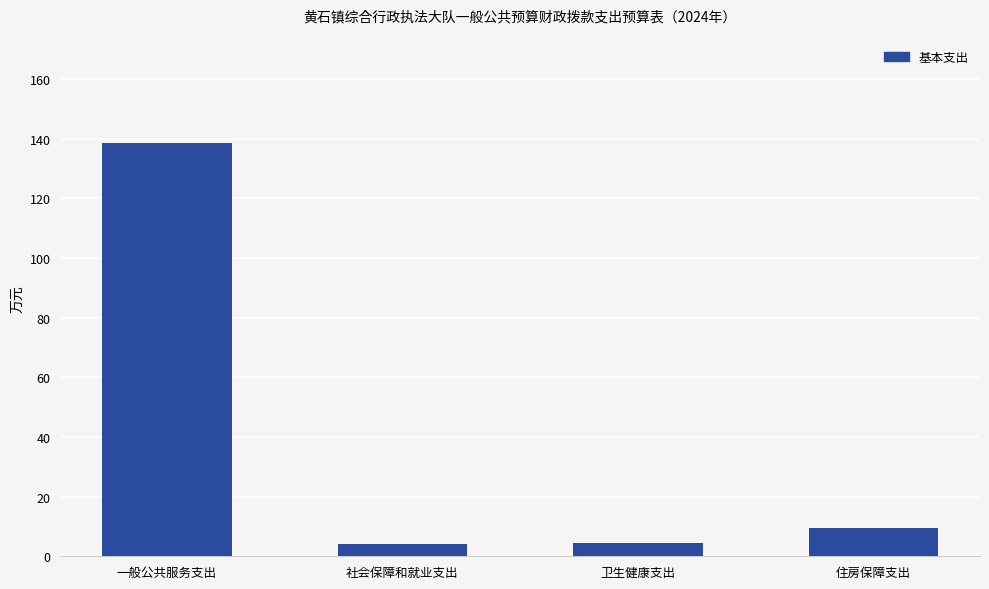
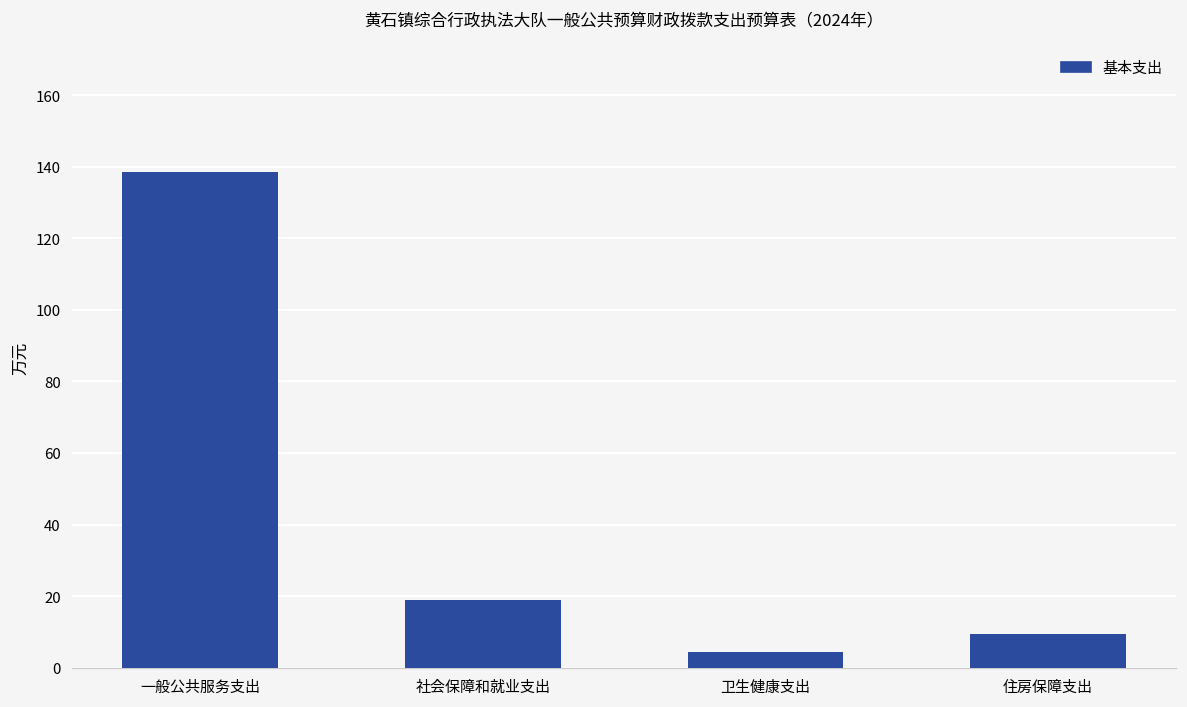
  {
    "一般公共服务支出": 139,
-   "社会保障和就业支出": 4,
+   "社会保障和就业支出": 19,
    "卫生健康支出": 4,
    "住房保障支出": 10
  }
